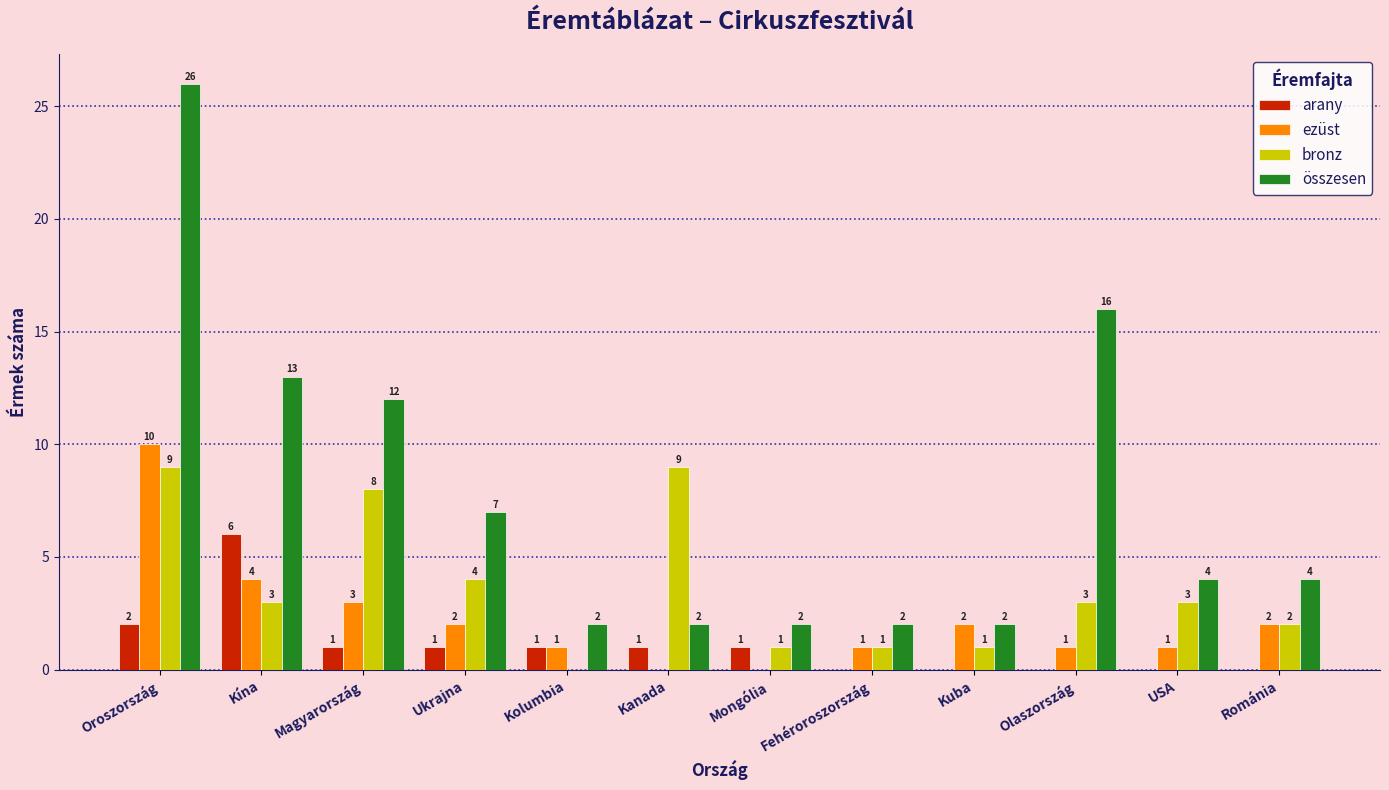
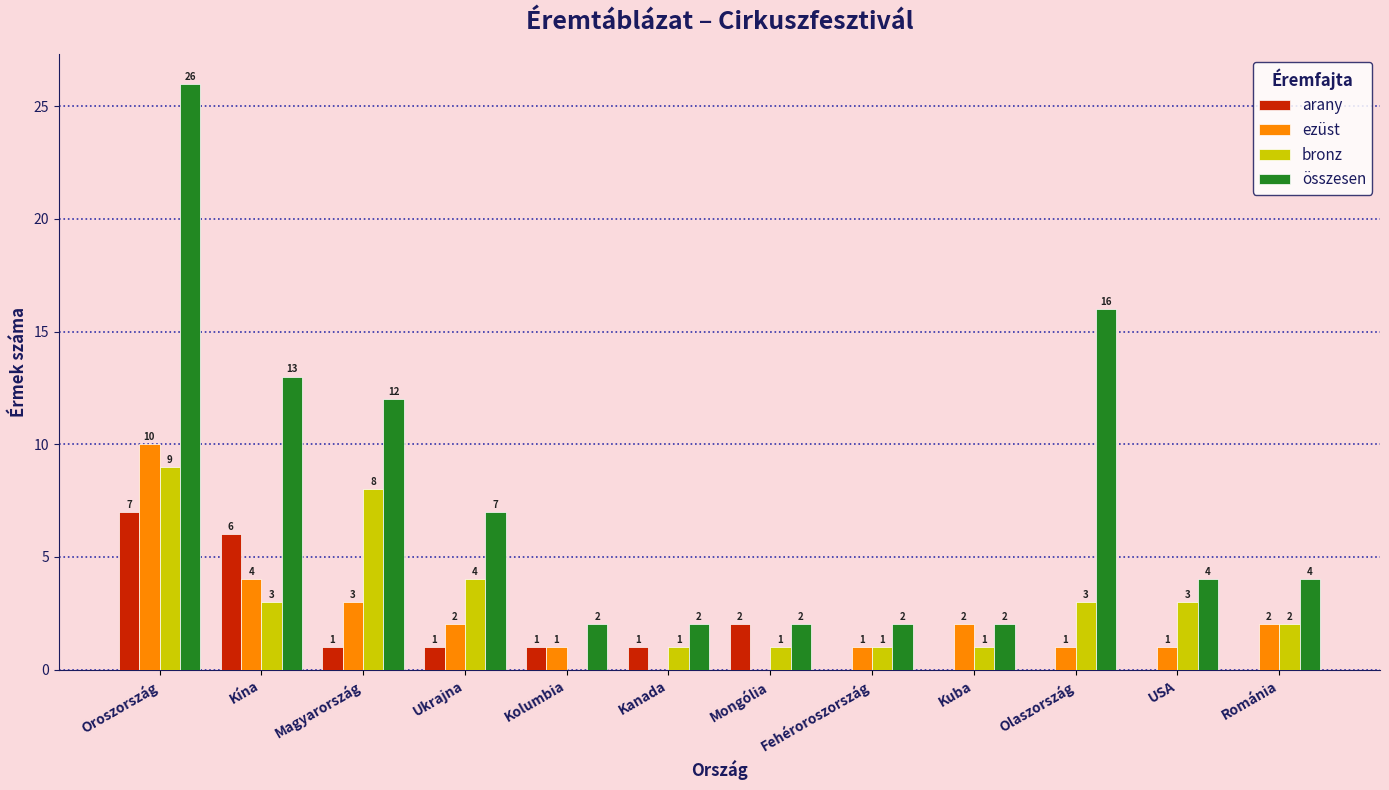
  {
    "arany": {
-     "Oroszország": 2,
+     "Oroszország": 7,
      "Kína": 6,
      "Magyarország": 1,
      "Ukrajna": 1,
      "Kolumbia": 1,
      "Kanada": 1,
-     "Mongólia": 1
+     "Mongólia": 2
    },
    "ezüst": {
      "Oroszország": 10,
      "Kína": 4,
      "Magyarország": 3,
      "Ukrajna": 2,
      "Kolumbia": 1,
      "Fehéroroszország": 1,
      "Kuba": 2,
      "Olaszország": 1,
      "USA": 1,
      "Románia": 2
    },
    "bronz": {
      "Oroszország": 9,
      "Kína": 3,
      "Magyarország": 8,
      "Ukrajna": 4,
-     "Kanada": 9,
+     "Kanada": 1,
      "Mongólia": 1,
      "Fehéroroszország": 1,
      "Kuba": 1,
      "Olaszország": 3,
      "USA": 3,
      "Románia": 2
    },
    "összesen": {
      "Oroszország": 26,
      "Kína": 13,
      "Magyarország": 12,
      "Ukrajna": 7,
      "Kolumbia": 2,
      "Kanada": 2,
      "Mongólia": 2,
      "Fehéroroszország": 2,
      "Kuba": 2,
      "Olaszország": 16,
      "USA": 4,
      "Románia": 4
    }
  }
